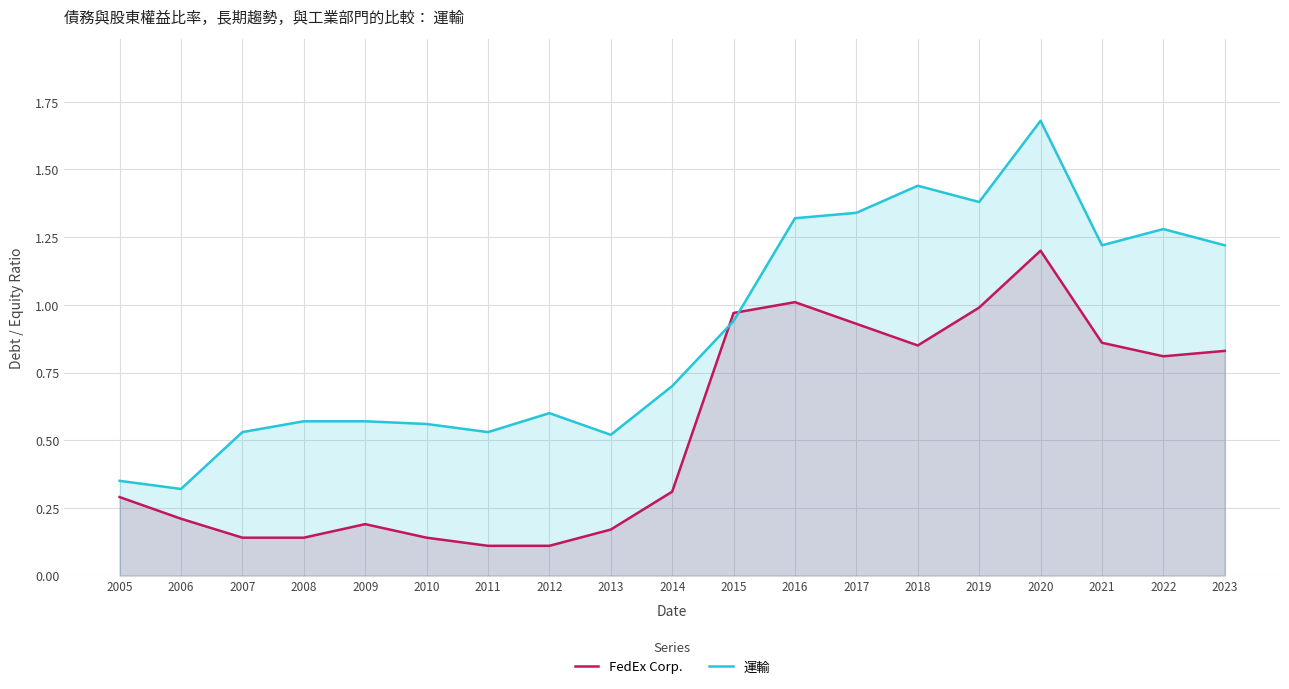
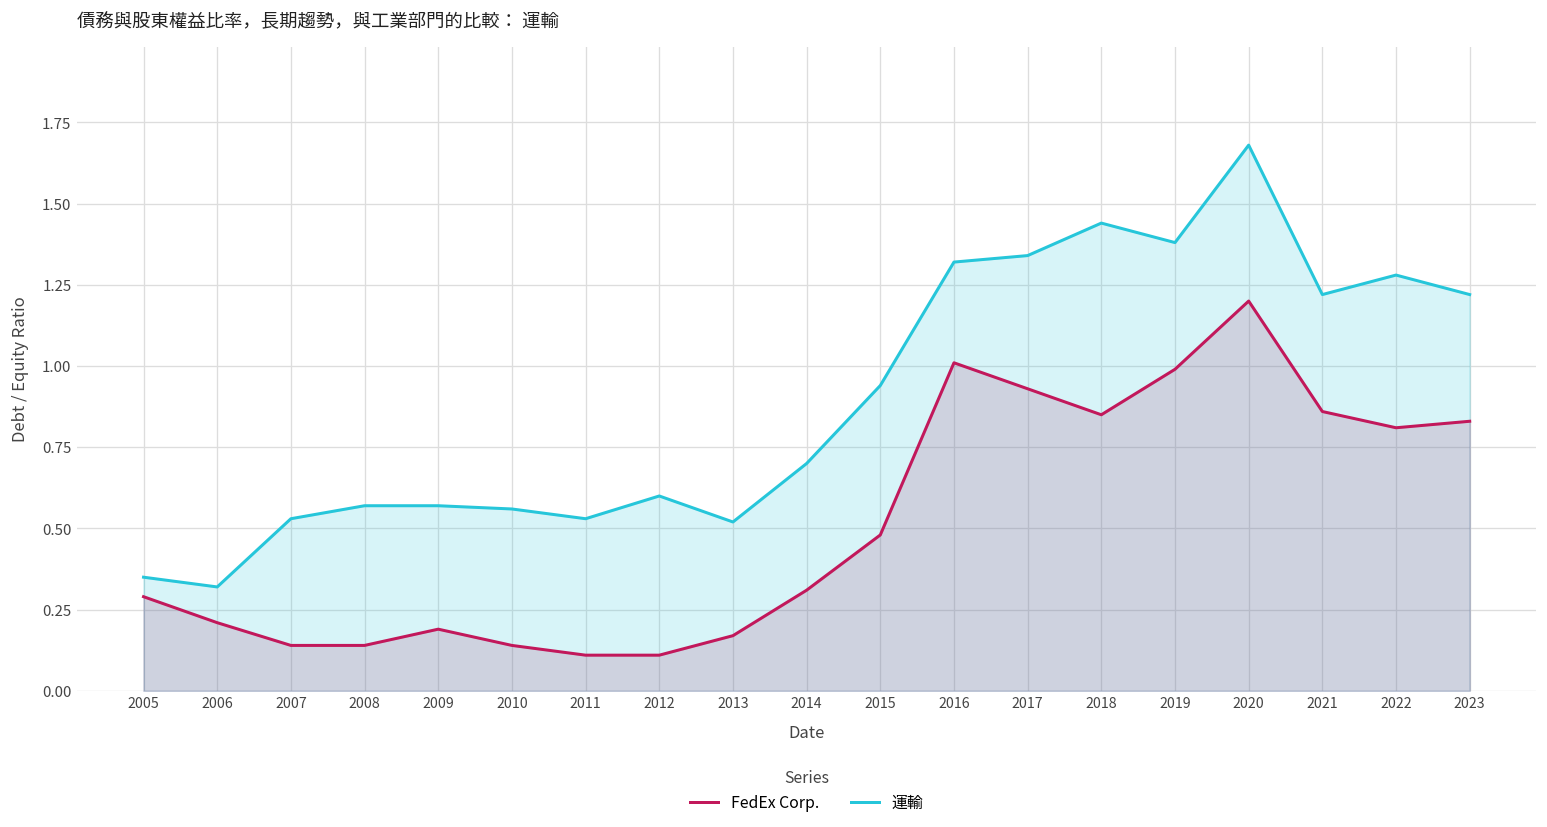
  {
    "FedEx Corp.": {
      "2005": 0.29,
      "2006": 0.21,
      "2007": 0.14,
      "2008": 0.14,
      "2009": 0.19,
      "2010": 0.14,
      "2011": 0.11,
      "2012": 0.11,
      "2013": 0.17,
      "2014": 0.31,
-     "2015": 0.97,
+     "2015": 0.48,
      "2016": 1.01,
      "2017": 0.93,
      "2018": 0.85,
      "2019": 0.99,
      "2020": 1.20,
      "2021": 0.86,
      "2022": 0.81,
      "2023": 0.83
    },
    "運輸": {
      "2005": 0.35,
      "2006": 0.32,
      "2007": 0.53,
      "2008": 0.57,
      "2009": 0.57,
      "2010": 0.56,
      "2011": 0.53,
      "2012": 0.60,
      "2013": 0.52,
      "2014": 0.70,
      "2015": 0.94,
      "2016": 1.32,
      "2017": 1.34,
      "2018": 1.44,
      "2019": 1.38,
      "2020": 1.68,
      "2021": 1.22,
      "2022": 1.28,
      "2023": 1.22
    }
  }
